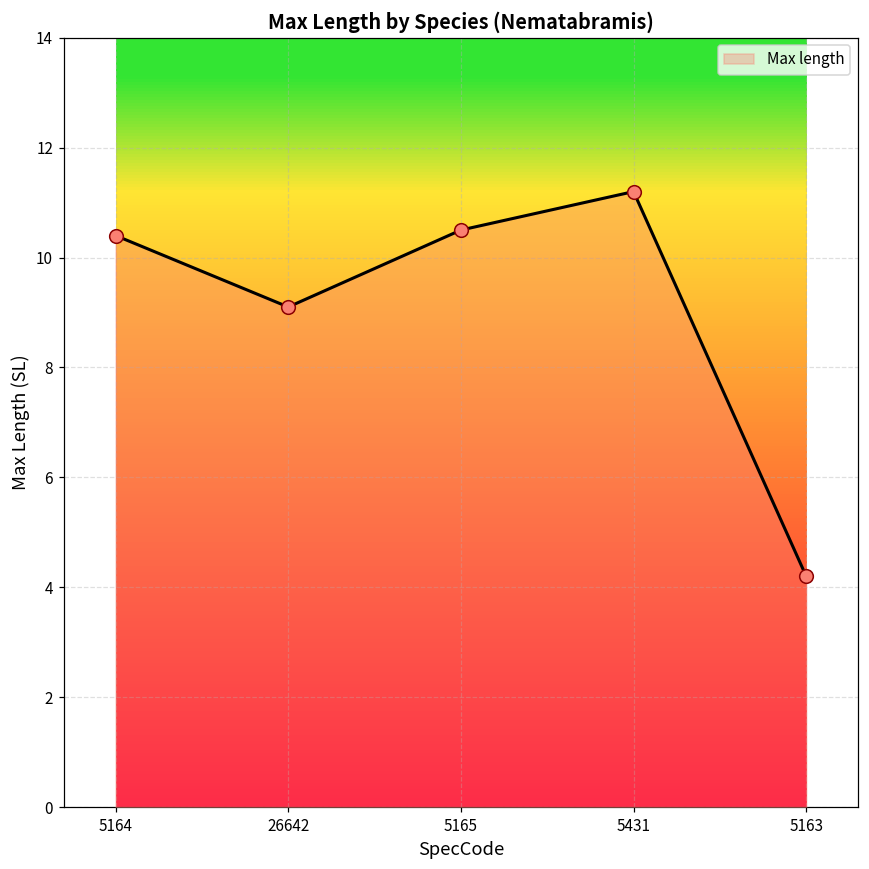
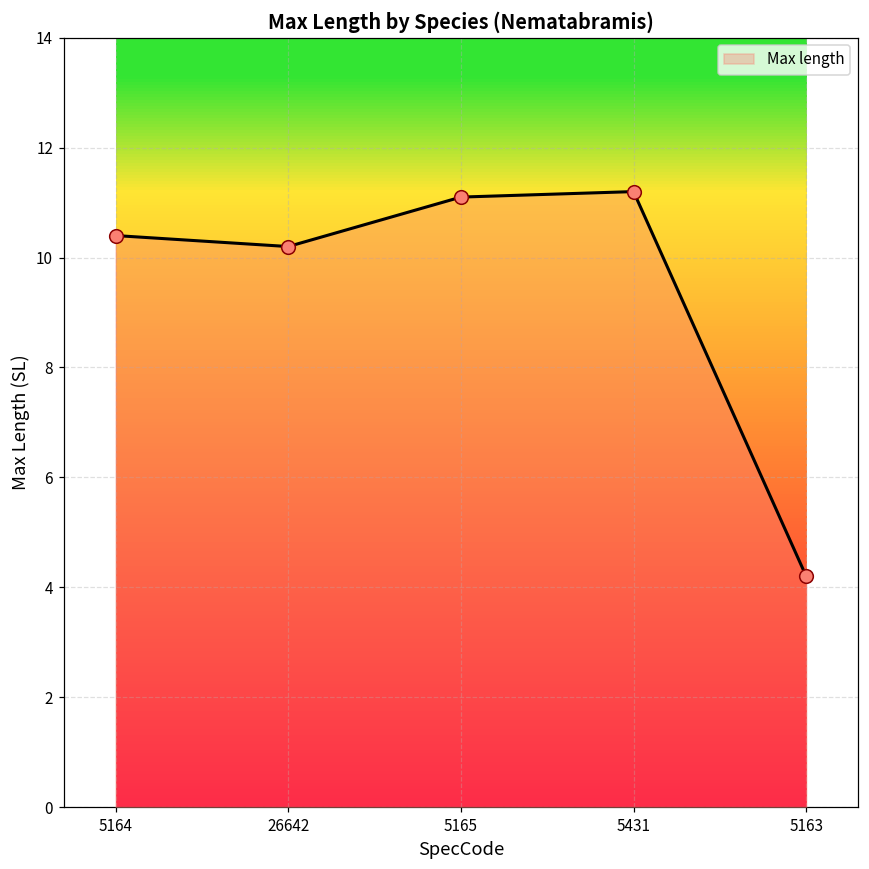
  {
    "5164": 10.4,
-   "26642": 9.1,
-   "5165": 10.5,
+   "26642": 10.2,
+   "5165": 11.1,
    "5431": 11.2,
    "5163": 4.2
  }
